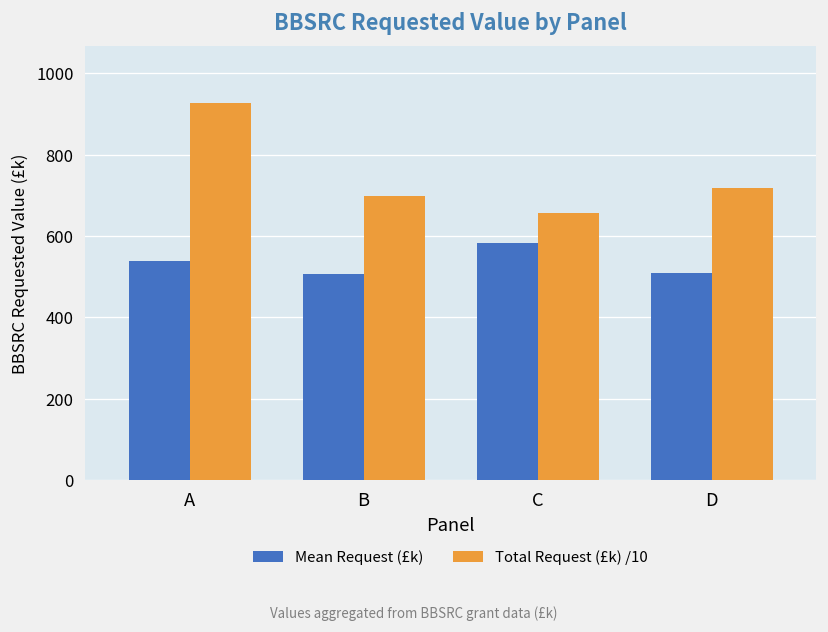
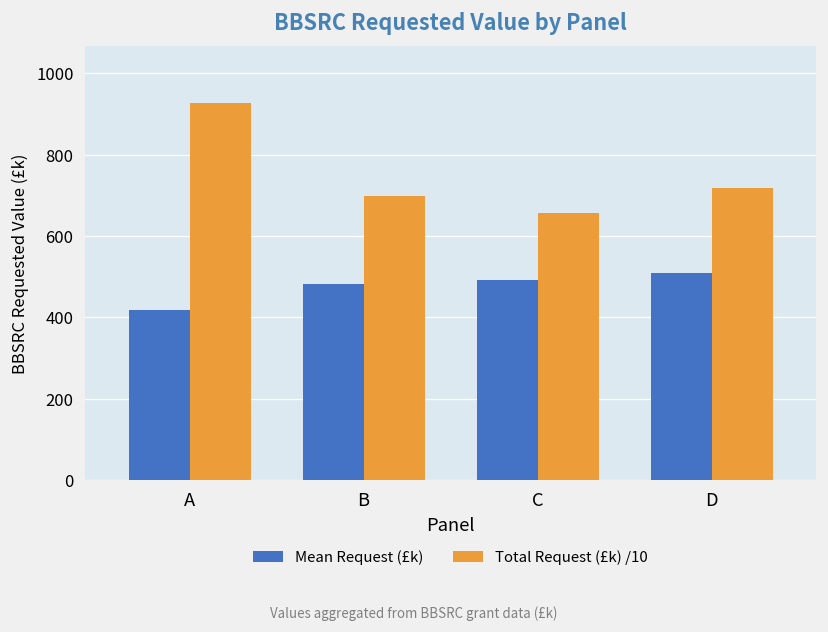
  {
    "Mean Request (£k)": {
-     "A": 540,
-     "B": 510,
-     "C": 580,
+     "A": 420,
+     "B": 480,
+     "C": 490,
      "D": 510
    },
    "Total Request (£k) /10": {
      "A": 930,
      "B": 700,
      "C": 660,
      "D": 720
    }
  }
